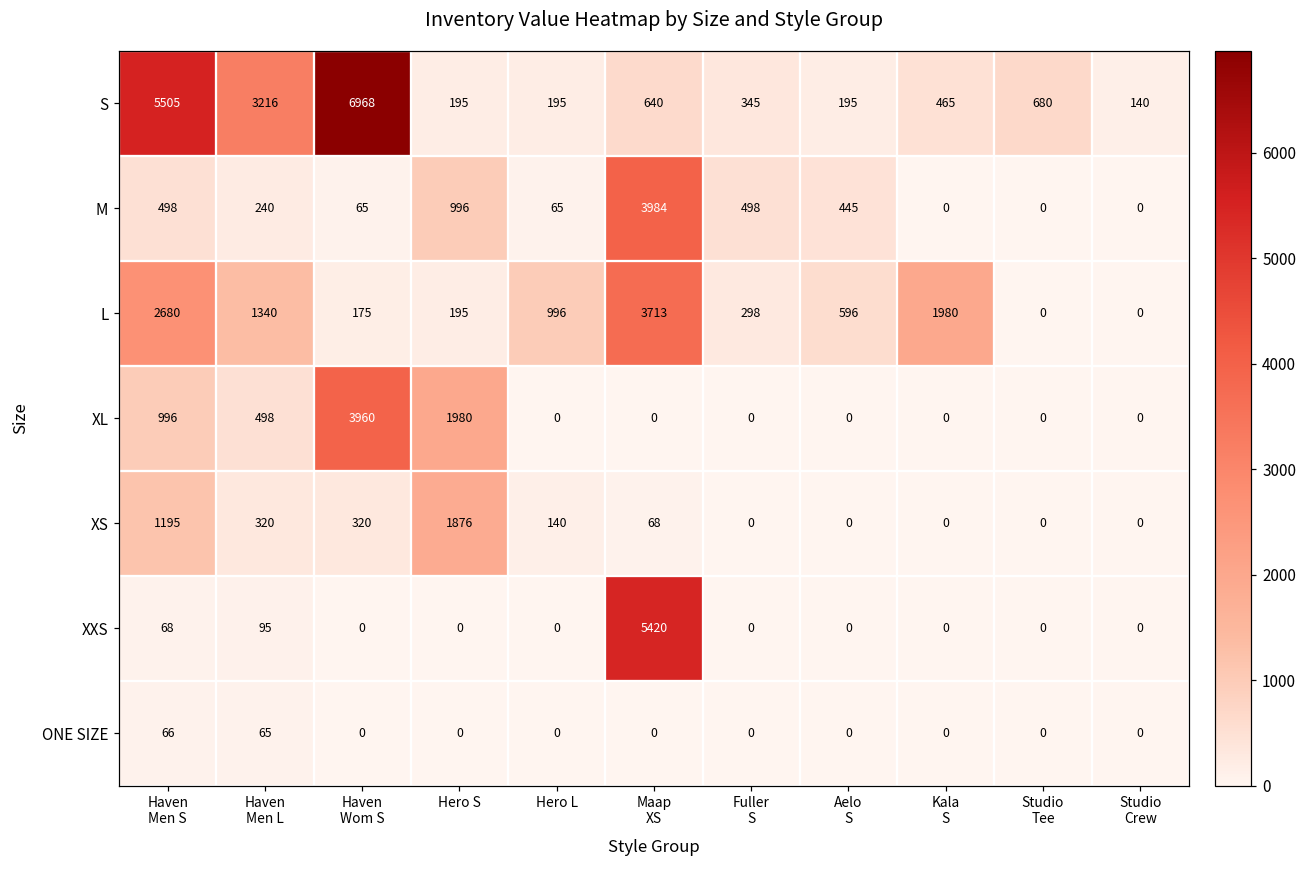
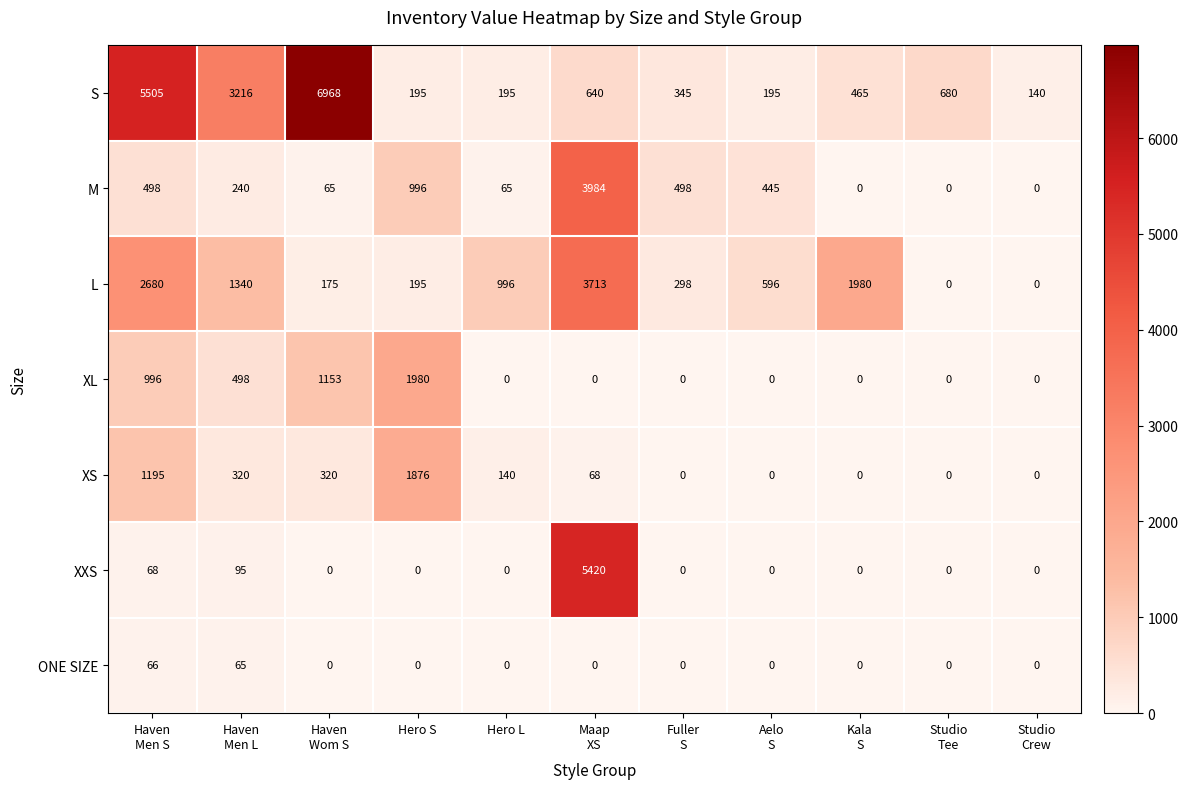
  {
    "S": {
      "Haven Men S": 5505,
      "Haven Men L": 3216,
      "Haven Wom S": 6968,
      "Hero S": 195,
      "Hero L": 195,
      "Maap XS": 640,
      "Fuller S": 345,
      "Aelo S": 195,
      "Kala S": 465,
      "Studio Tee": 680,
      "Studio Crew": 140
    },
    "M": {
      "Haven Men S": 498,
      "Haven Men L": 240,
      "Haven Wom S": 65,
      "Hero S": 996,
      "Hero L": 65,
      "Maap XS": 3984,
      "Fuller S": 498,
      "Aelo S": 445,
      "Kala S": 0,
      "Studio Tee": 0,
      "Studio Crew": 0
    },
    "L": {
      "Haven Men S": 2680,
      "Haven Men L": 1340,
      "Haven Wom S": 175,
      "Hero S": 195,
      "Hero L": 996,
      "Maap XS": 3713,
      "Fuller S": 298,
      "Aelo S": 596,
      "Kala S": 1980,
      "Studio Tee": 0,
      "Studio Crew": 0
    },
    "XL": {
      "Haven Men S": 996,
      "Haven Men L": 498,
-     "Haven Wom S": 3960,
+     "Haven Wom S": 1153,
      "Hero S": 1980,
      "Hero L": 0,
      "Maap XS": 0,
      "Fuller S": 0,
      "Aelo S": 0,
      "Kala S": 0,
      "Studio Tee": 0,
      "Studio Crew": 0
    },
    "XS": {
      "Haven Men S": 1195,
      "Haven Men L": 320,
      "Haven Wom S": 320,
      "Hero S": 1876,
      "Hero L": 140,
      "Maap XS": 68,
      "Fuller S": 0,
      "Aelo S": 0,
      "Kala S": 0,
      "Studio Tee": 0,
      "Studio Crew": 0
    },
    "XXS": {
      "Haven Men S": 68,
      "Haven Men L": 95,
      "Haven Wom S": 0,
      "Hero S": 0,
      "Hero L": 0,
      "Maap XS": 5420,
      "Fuller S": 0,
      "Aelo S": 0,
      "Kala S": 0,
      "Studio Tee": 0,
      "Studio Crew": 0
    },
    "ONE SIZE": {
      "Haven Men S": 66,
      "Haven Men L": 65,
      "Haven Wom S": 0,
      "Hero S": 0,
      "Hero L": 0,
      "Maap XS": 0,
      "Fuller S": 0,
      "Aelo S": 0,
      "Kala S": 0,
      "Studio Tee": 0,
      "Studio Crew": 0
    }
  }
